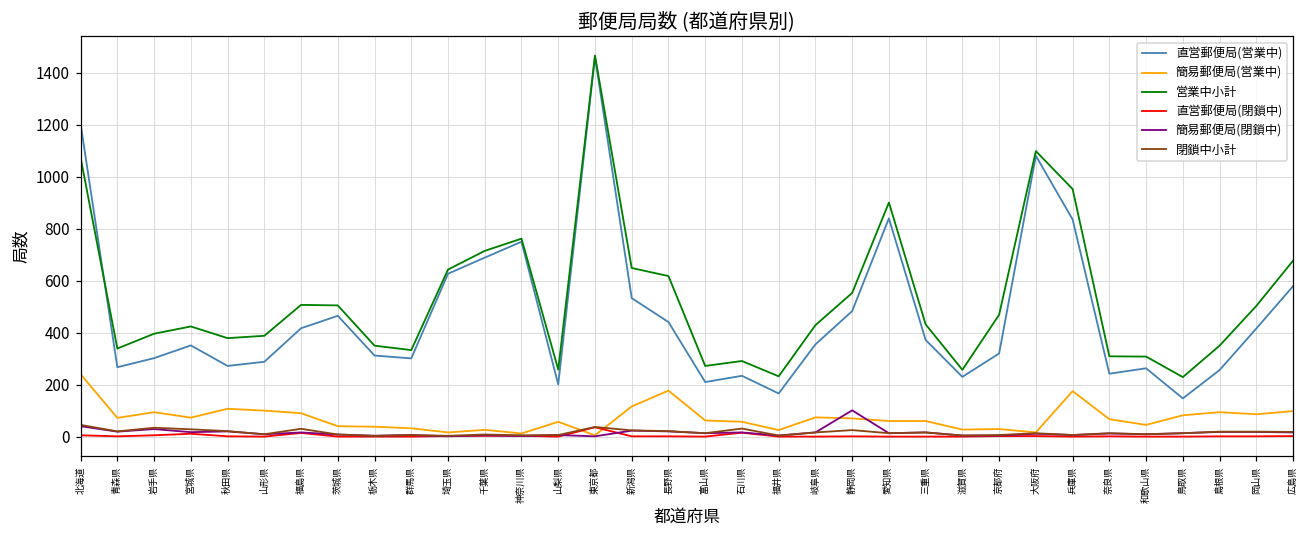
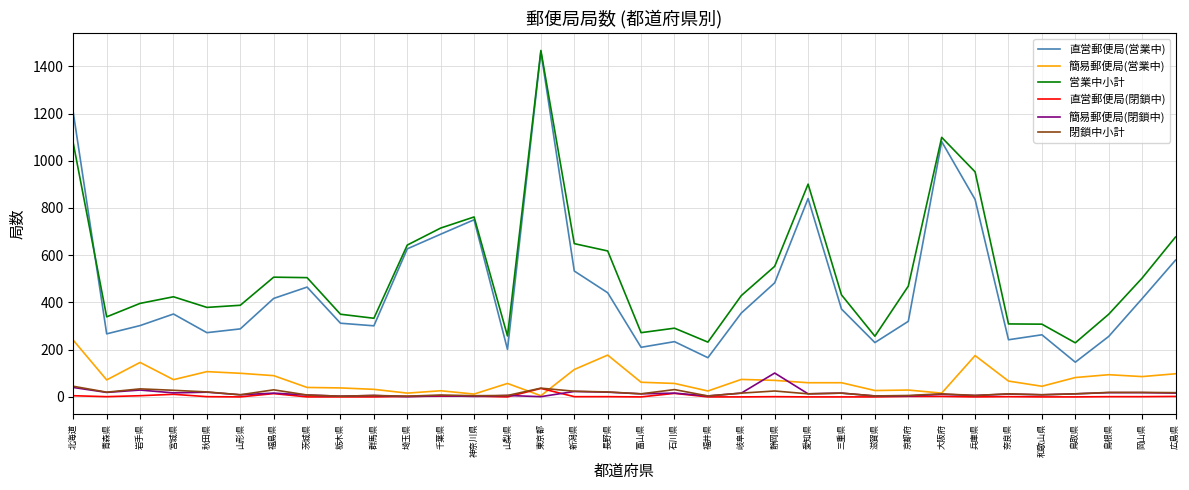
  {
    "直営郵便局(営業中)": {
      "北海道": 1200,
      "青森県": 270,
      "岩手県": 300,
      "宮城県": 350,
      "秋田県": 270,
      "山形県": 290,
      "福島県": 420,
      "茨城県": 470,
      "栃木県": 310,
      "群馬県": 300,
      "埼玉県": 630,
      "千葉県": 690,
      "神奈川県": 750,
      "山梨県": 200,
      "新潟県": 530,
      "長野県": 440,
      "富山県": 210,
      "石川県": 230,
      "福井県": 170,
      "岐阜県": 360,
      "静岡県": 480,
      "愛知県": 840,
      "三重県": 370,
      "滋賀県": 230,
      "京都府": 320,
      "大阪府": 1080,
      "兵庫県": 840,
      "奈良県": 240,
      "和歌山県": 260,
      "鳥取県": 150,
      "島根県": 260,
      "岡山県": 420,
      "広島県": 580
    },
    "簡易郵便局(営業中)": {
      "北海道": 240,
      "青森県": 70,
-     "岩手県": 90,
+     "岩手県": 150,
      "宮城県": 70,
      "秋田県": 110,
      "山形県": 100,
      "福島県": 90,
      "茨城県": 40,
      "栃木県": 40,
      "群馬県": 30,
      "埼玉県": 20,
      "千葉県": 30,
      "山梨県": 60,
      "新潟県": 120,
      "長野県": 180,
      "富山県": 60,
      "石川県": 60,
      "福井県": 30,
      "岐阜県": 70,
      "静岡県": 70,
      "愛知県": 60,
      "三重県": 60,
      "滋賀県": 30,
      "京都府": 30,
      "兵庫県": 180,
      "奈良県": 70,
      "和歌山県": 50,
      "鳥取県": 80,
      "島根県": 90,
      "岡山県": 90,
      "広島県": 100
    },
    "営業中小計": {
      "北海道": 1070,
      "青森県": 340,
      "岩手県": 400,
      "宮城県": 420,
      "秋田県": 380,
      "山形県": 390,
      "福島県": 510,
      "茨城県": 510,
      "栃木県": 350,
      "群馬県": 330,
      "埼玉県": 640,
      "千葉県": 720,
      "神奈川県": 760,
      "山梨県": 260,
      "新潟県": 650,
      "長野県": 620,
      "富山県": 270,
      "石川県": 290,
      "福井県": 230,
      "岐阜県": 430,
      "静岡県": 550,
      "愛知県": 900,
      "三重県": 430,
      "滋賀県": 260,
      "京都府": 470,
      "大阪府": 1100,
      "兵庫県": 950,
      "奈良県": 310,
      "和歌山県": 310,
      "鳥取県": 230,
      "島根県": 350,
      "岡山県": 500,
      "広島県": 680
    },
    "直営郵便局(閉鎖中)": {
      "北海道": 10,
      "青森県": 0,
      "岩手県": 10,
      "秋田県": 0,
      "新潟県": 0,
      "長野県": 0,
      "富山県": 0,
      "岐阜県": 0,
      "静岡県": 0,
      "愛知県": 0,
      "三重県": 0,
      "奈良県": 0,
      "鳥取県": 0,
      "島根県": 0,
      "岡山県": 0,
      "広島県": 0
    },
    "簡易郵便局(閉鎖中)": {
      "静岡県": 100
    },
    "閉鎖中小計": {
      "宮城県": 30,
      "福島県": 30,
      "石川県": 30,
      "静岡県": 30
    }
  }
